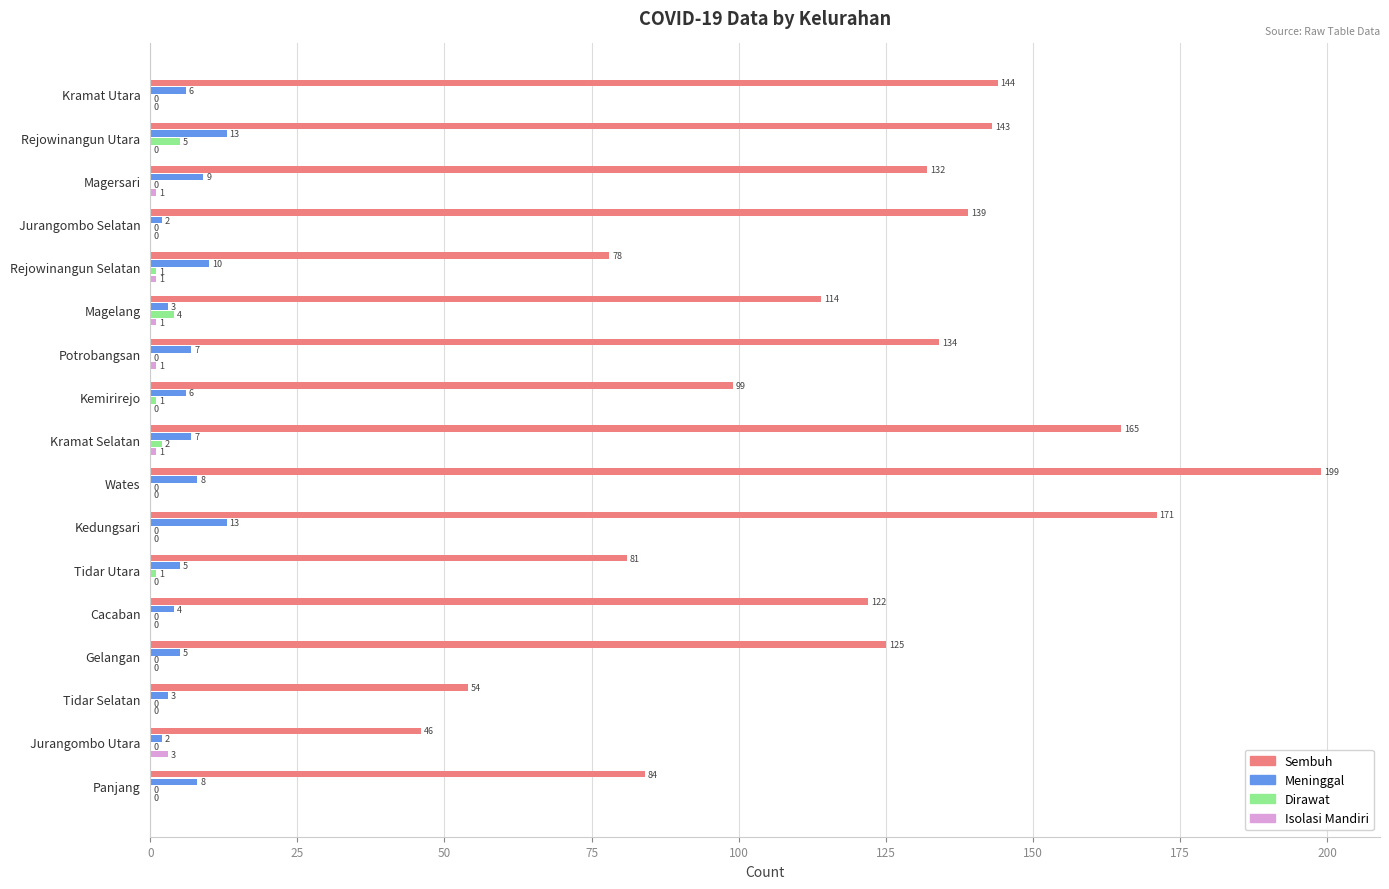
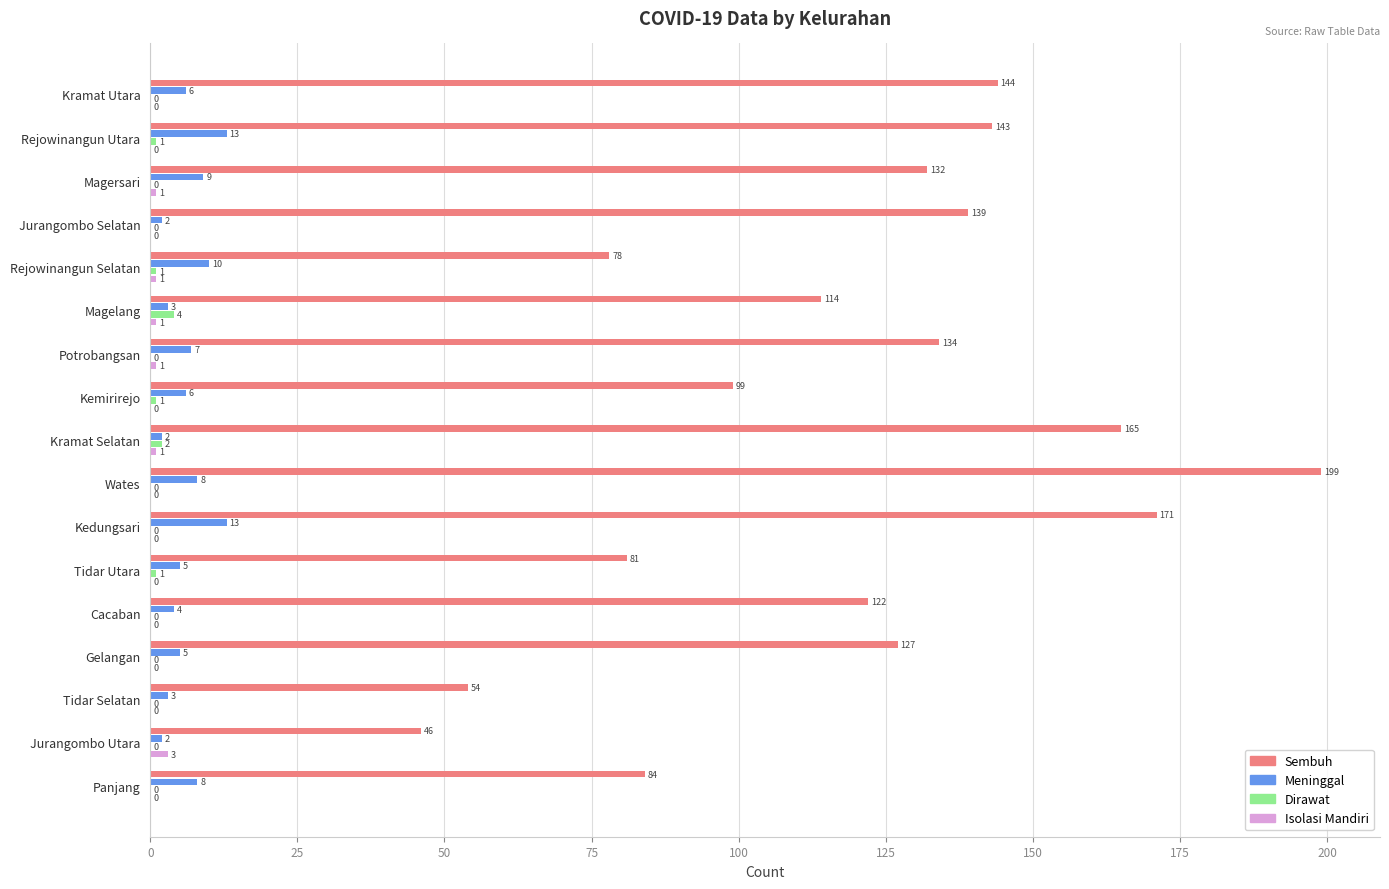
  {
    "Sembuh": {
      "Kramat Utara": 144,
      "Rejowinangun Utara": 143,
      "Magersari": 132,
      "Jurangombo Selatan": 139,
      "Rejowinangun Selatan": 78,
      "Magelang": 114,
      "Potrobangsan": 134,
      "Kemirirejo": 99,
      "Kramat Selatan": 165,
      "Wates": 199,
      "Kedungsari": 171,
      "Tidar Utara": 81,
      "Cacaban": 122,
-     "Gelangan": 125,
+     "Gelangan": 127,
      "Tidar Selatan": 54,
      "Jurangombo Utara": 46,
      "Panjang": 84
    },
    "Meninggal": {
      "Kramat Utara": 6,
      "Rejowinangun Utara": 13,
      "Magersari": 9,
      "Jurangombo Selatan": 2,
      "Rejowinangun Selatan": 10,
      "Magelang": 3,
      "Potrobangsan": 7,
      "Kemirirejo": 6,
-     "Kramat Selatan": 7,
+     "Kramat Selatan": 2,
      "Wates": 8,
      "Kedungsari": 13,
      "Tidar Utara": 5,
      "Cacaban": 4,
      "Gelangan": 5,
      "Tidar Selatan": 3,
      "Jurangombo Utara": 2,
      "Panjang": 8
    },
    "Dirawat": {
      "Kramat Utara": 0,
-     "Rejowinangun Utara": 5,
+     "Rejowinangun Utara": 1,
      "Magersari": 0,
      "Jurangombo Selatan": 0,
      "Rejowinangun Selatan": 1,
      "Magelang": 4,
      "Potrobangsan": 0,
      "Kemirirejo": 1,
      "Kramat Selatan": 2,
      "Wates": 0,
      "Kedungsari": 0,
      "Tidar Utara": 1,
      "Cacaban": 0,
      "Gelangan": 0,
      "Tidar Selatan": 0,
      "Jurangombo Utara": 0,
      "Panjang": 0
    },
    "Isolasi Mandiri": {
      "Kramat Utara": 0,
      "Rejowinangun Utara": 0,
      "Magersari": 1,
      "Jurangombo Selatan": 0,
      "Rejowinangun Selatan": 1,
      "Magelang": 1,
      "Potrobangsan": 1,
      "Kemirirejo": 0,
      "Kramat Selatan": 1,
      "Wates": 0,
      "Kedungsari": 0,
      "Tidar Utara": 0,
      "Cacaban": 0,
      "Gelangan": 0,
      "Tidar Selatan": 0,
      "Jurangombo Utara": 3,
      "Panjang": 0
    }
  }
